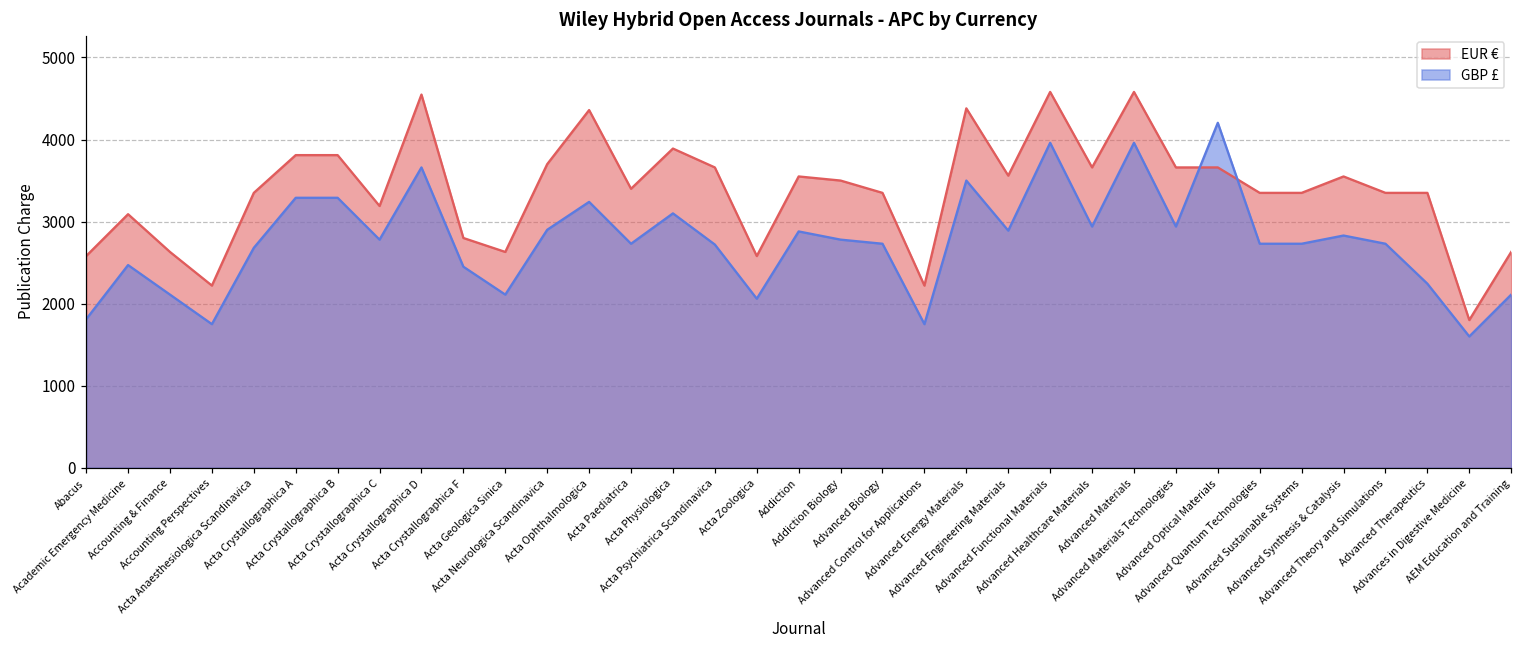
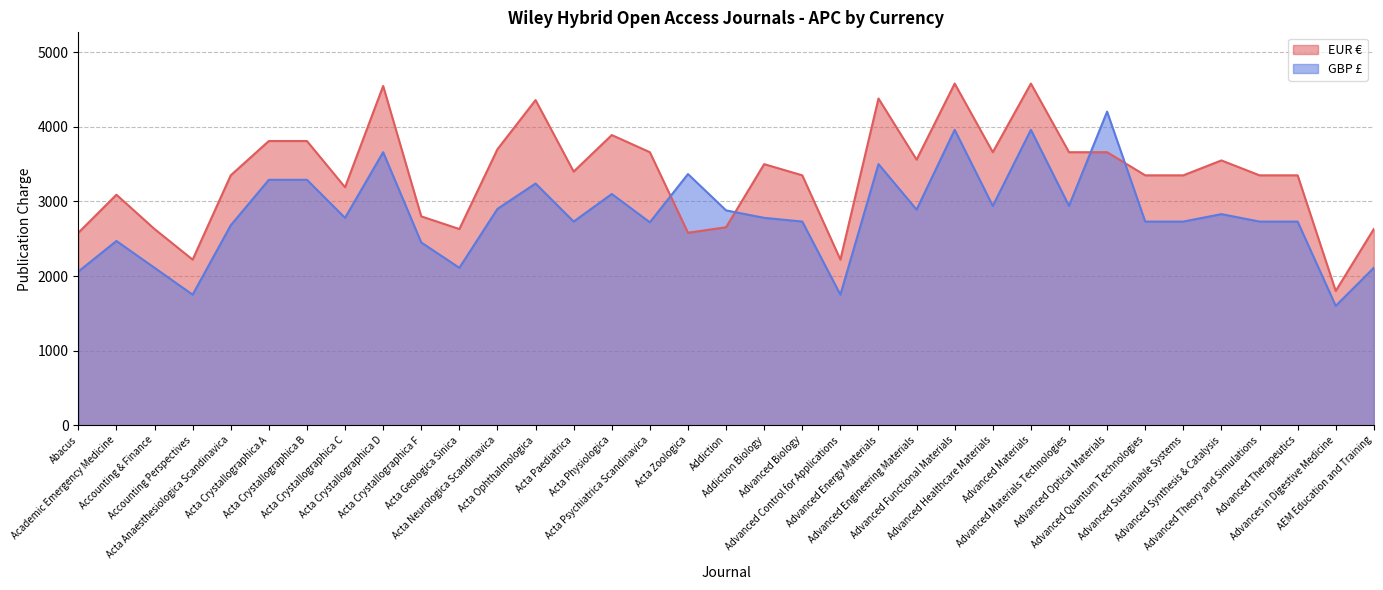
  {
    "EUR €": {
      "Abacus": 2600,
      "Academic Emergency Medicine": 3100,
      "Accounting & Finance": 2600,
      "Accounting Perspectives": 2200,
      "Acta Anaesthesiologica Scandinavica": 3400,
      "Acta Crystallographica A": 3800,
      "Acta Crystallographica B": 3800,
      "Acta Crystallographica C": 3200,
      "Acta Crystallographica D": 4500,
      "Acta Crystallographica F": 2800,
      "Acta Geologica Sinica": 2600,
      "Acta Neurologica Scandinavica": 3700,
      "Acta Ophthalmologica": 4400,
      "Acta Paediatrica": 3400,
      "Acta Physiologica": 3900,
      "Acta Psychiatrica Scandinavica": 3700,
      "Acta Zoologica": 2600,
-     "Addiction": 3600,
+     "Addiction": 2700,
      "Addiction Biology": 3500,
      "Advanced Biology": 3400,
      "Advanced Control for Applications": 2200,
      "Advanced Energy Materials": 4400,
      "Advanced Engineering Materials": 3600,
      "Advanced Functional Materials": 4600,
      "Advanced Healthcare Materials": 3700,
      "Advanced Materials": 4600,
      "Advanced Materials Technologies": 3700,
      "Advanced Optical Materials": 3700,
      "Advanced Quantum Technologies": 3400,
      "Advanced Sustainable Systems": 3400,
      "Advanced Synthesis & Catalysis": 3600,
      "Advanced Theory and Simulations": 3400,
      "Advanced Therapeutics": 3400,
      "Advances in Digestive Medicine": 1800,
      "AEM Education and Training": 2600
    },
    "GBP £": {
-     "Abacus": 1800,
+     "Abacus": 2100,
      "Academic Emergency Medicine": 2500,
      "Accounting & Finance": 2100,
      "Accounting Perspectives": 1800,
      "Acta Anaesthesiologica Scandinavica": 2700,
      "Acta Crystallographica A": 3300,
      "Acta Crystallographica B": 3300,
      "Acta Crystallographica C": 2800,
      "Acta Crystallographica D": 3700,
      "Acta Crystallographica F": 2500,
      "Acta Geologica Sinica": 2100,
      "Acta Neurologica Scandinavica": 2900,
      "Acta Ophthalmologica": 3200,
      "Acta Paediatrica": 2700,
      "Acta Physiologica": 3100,
      "Acta Psychiatrica Scandinavica": 2700,
-     "Acta Zoologica": 2100,
+     "Acta Zoologica": 3400,
      "Addiction": 2900,
      "Addiction Biology": 2800,
      "Advanced Biology": 2700,
      "Advanced Control for Applications": 1800,
      "Advanced Energy Materials": 3500,
      "Advanced Engineering Materials": 2900,
      "Advanced Functional Materials": 4000,
      "Advanced Healthcare Materials": 2900,
      "Advanced Materials": 4000,
      "Advanced Materials Technologies": 2900,
      "Advanced Optical Materials": 4200,
      "Advanced Quantum Technologies": 2700,
      "Advanced Sustainable Systems": 2700,
      "Advanced Synthesis & Catalysis": 2800,
      "Advanced Theory and Simulations": 2700,
-     "Advanced Therapeutics": 2200,
+     "Advanced Therapeutics": 2700,
      "Advances in Digestive Medicine": 1600,
      "AEM Education and Training": 2100
    }
  }
